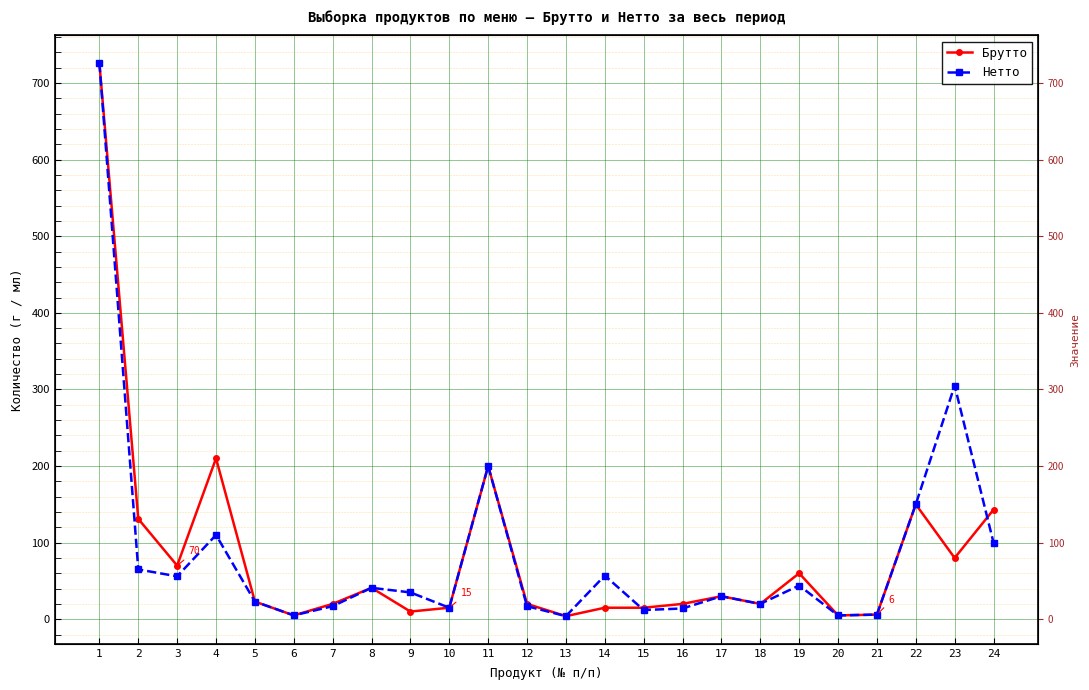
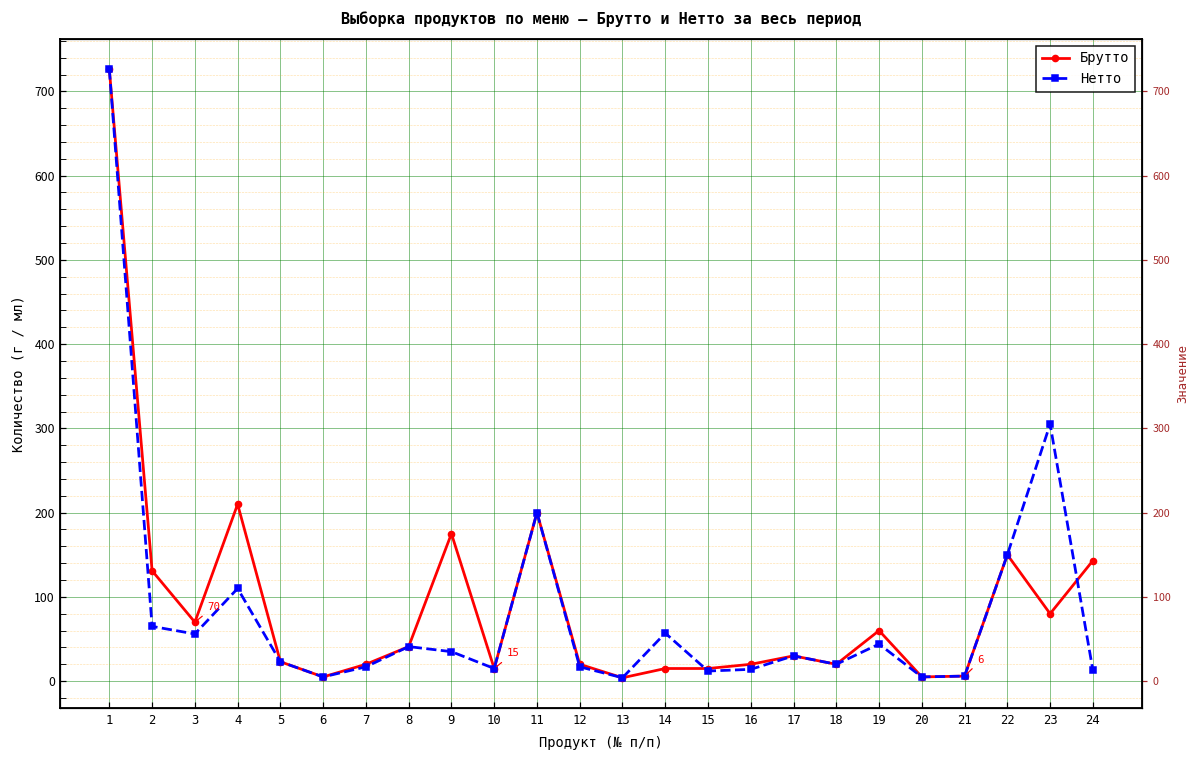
  {
    "Брутто": {
      "2": 130,
      "4": 210,
-     "9": 10,
+     "9": 180,
      "14": 20,
      "16": 20,
      "19": 60,
      "23": 80,
      "24": 140
    },
    "Нетто": {
      "2": 70,
      "3": 60,
      "4": 110,
      "9": 40,
      "14": 60,
      "16": 10,
      "19": 40,
      "23": 310,
-     "24": 100
+     "24": 10
    }
  }
